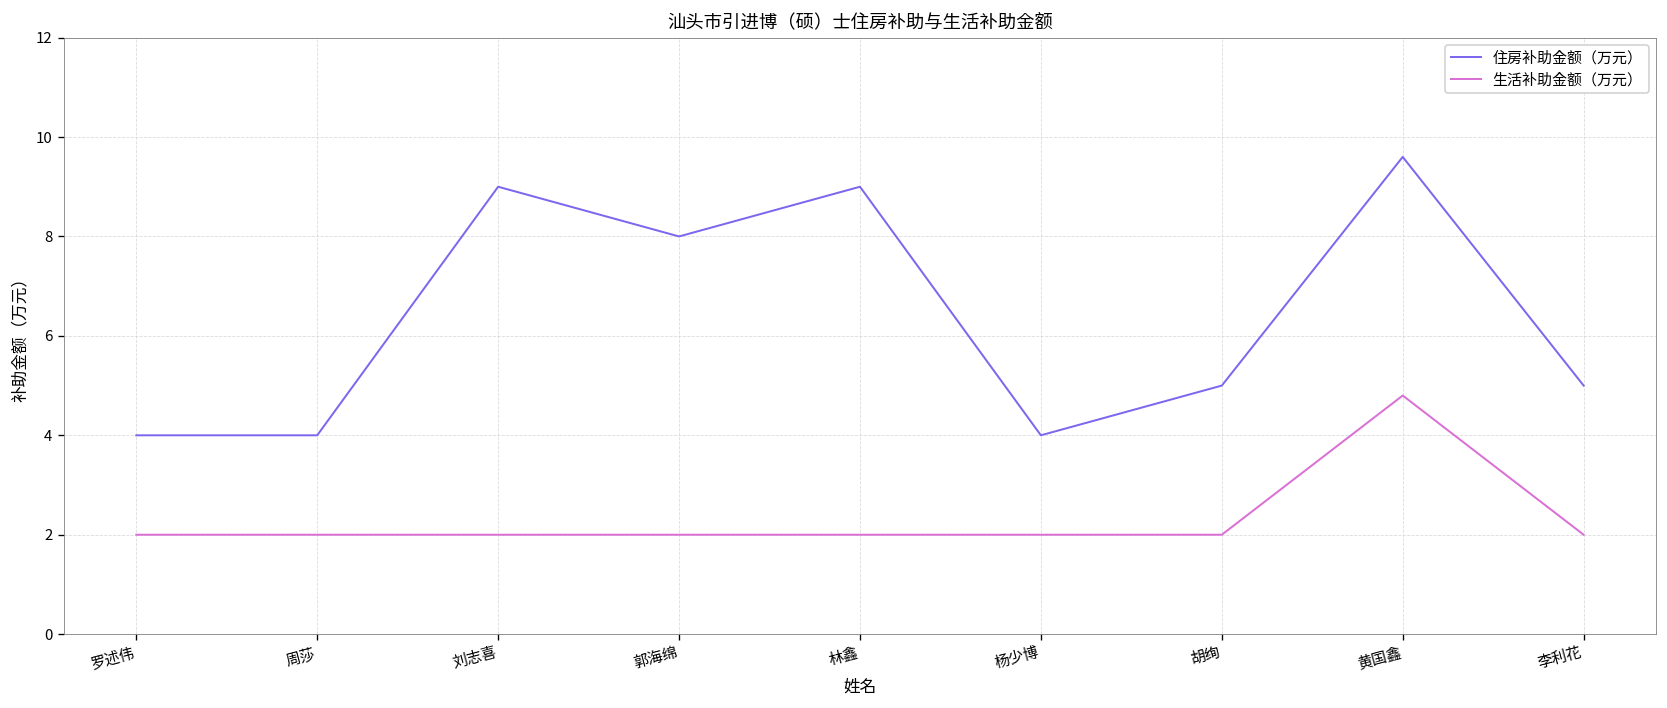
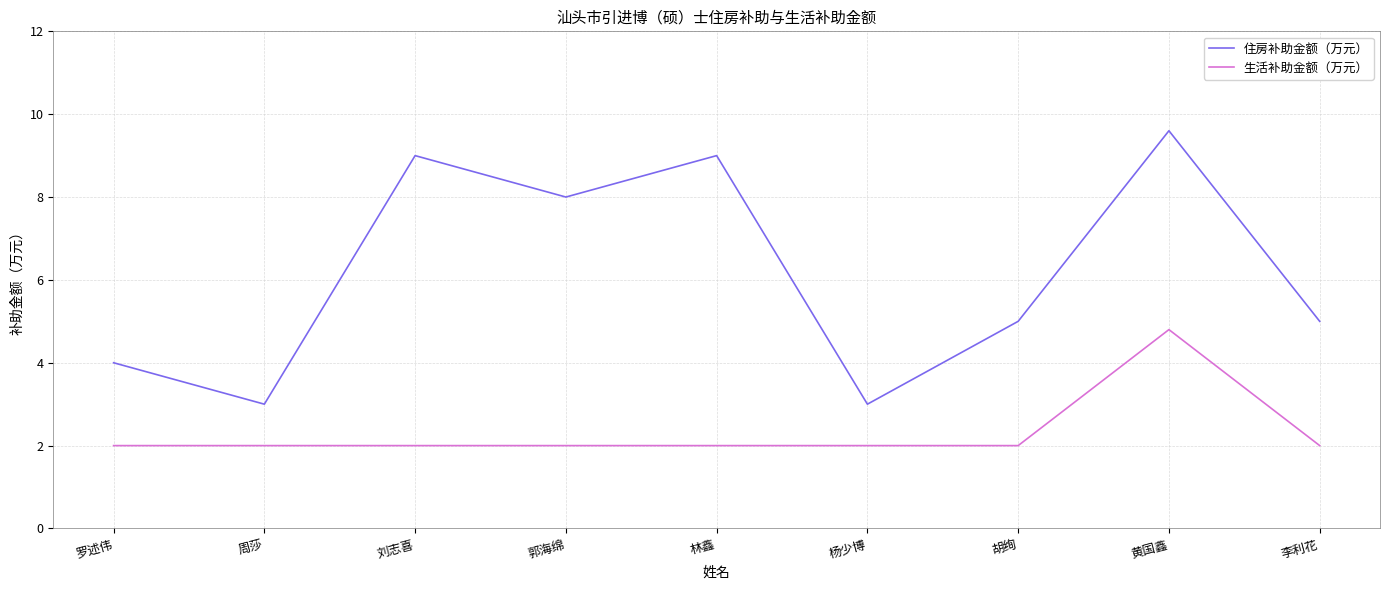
  {
    "住房补助金额（万元）": {
      "罗述伟": 4,
-     "周莎": 4,
+     "周莎": 3,
      "刘志喜": 9,
      "郭海绵": 8,
      "林鑫": 9,
-     "杨少博": 4,
+     "杨少博": 3,
      "胡绚": 5,
      "黄国鑫": 9.6,
      "李利花": 5
    },
    "生活补助金额（万元）": {
      "罗述伟": 2,
      "周莎": 2,
      "刘志喜": 2,
      "郭海绵": 2,
      "林鑫": 2,
      "杨少博": 2,
      "胡绚": 2,
      "黄国鑫": 4.8,
      "李利花": 2
    }
  }
